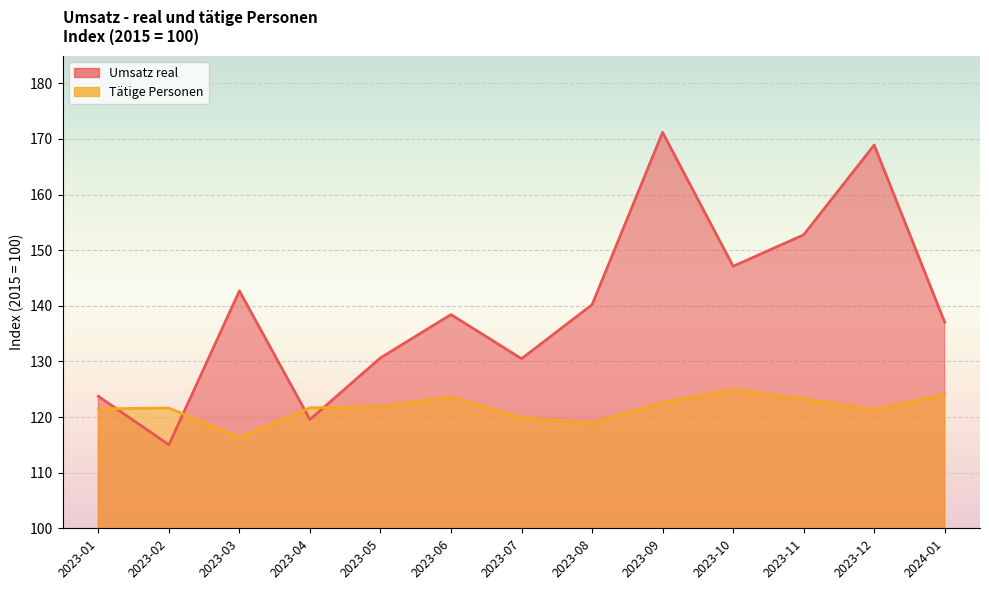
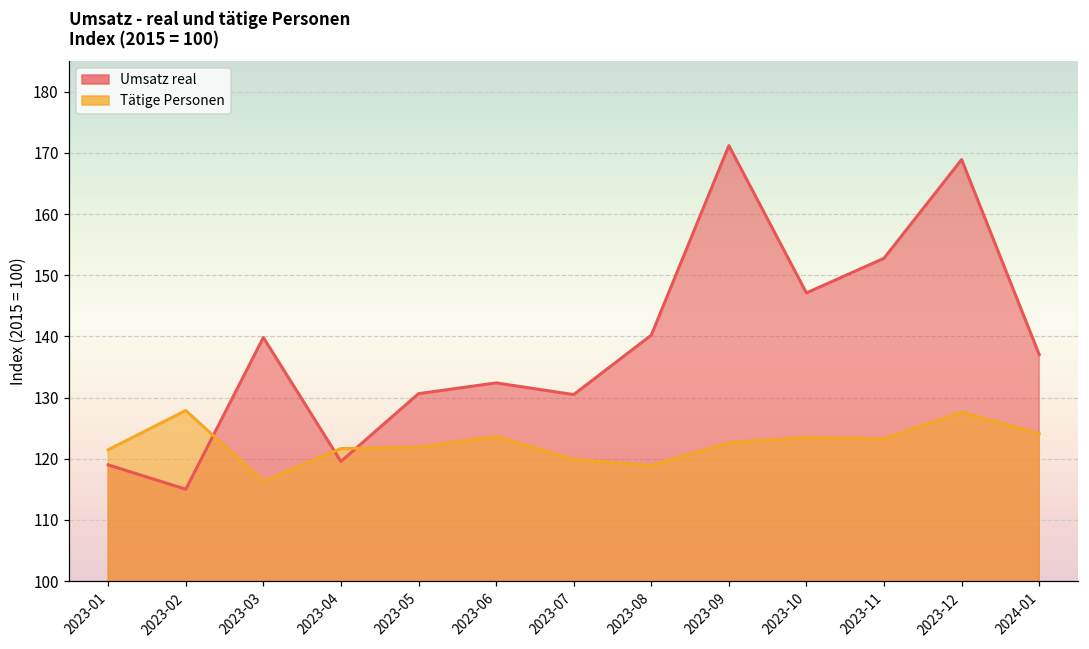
  {
    "Umsatz real": {
-     "2023-01": 124,
+     "2023-01": 119,
      "2023-02": 115,
-     "2023-03": 143,
+     "2023-03": 140,
      "2023-04": 120,
      "2023-05": 131,
-     "2023-06": 138,
+     "2023-06": 132,
      "2023-07": 130,
      "2023-08": 140,
      "2023-09": 171,
      "2023-10": 147,
      "2023-11": 153,
      "2023-12": 169,
      "2024-01": 137
    },
    "Tätige Personen": {
      "2023-01": 121,
-     "2023-02": 122,
+     "2023-02": 128,
      "2023-03": 116,
      "2023-04": 122,
      "2023-05": 122,
      "2023-06": 124,
      "2023-07": 120,
      "2023-08": 119,
      "2023-09": 123,
-     "2023-10": 125,
+     "2023-10": 123,
      "2023-11": 123,
-     "2023-12": 121,
+     "2023-12": 128,
      "2024-01": 124
    }
  }
